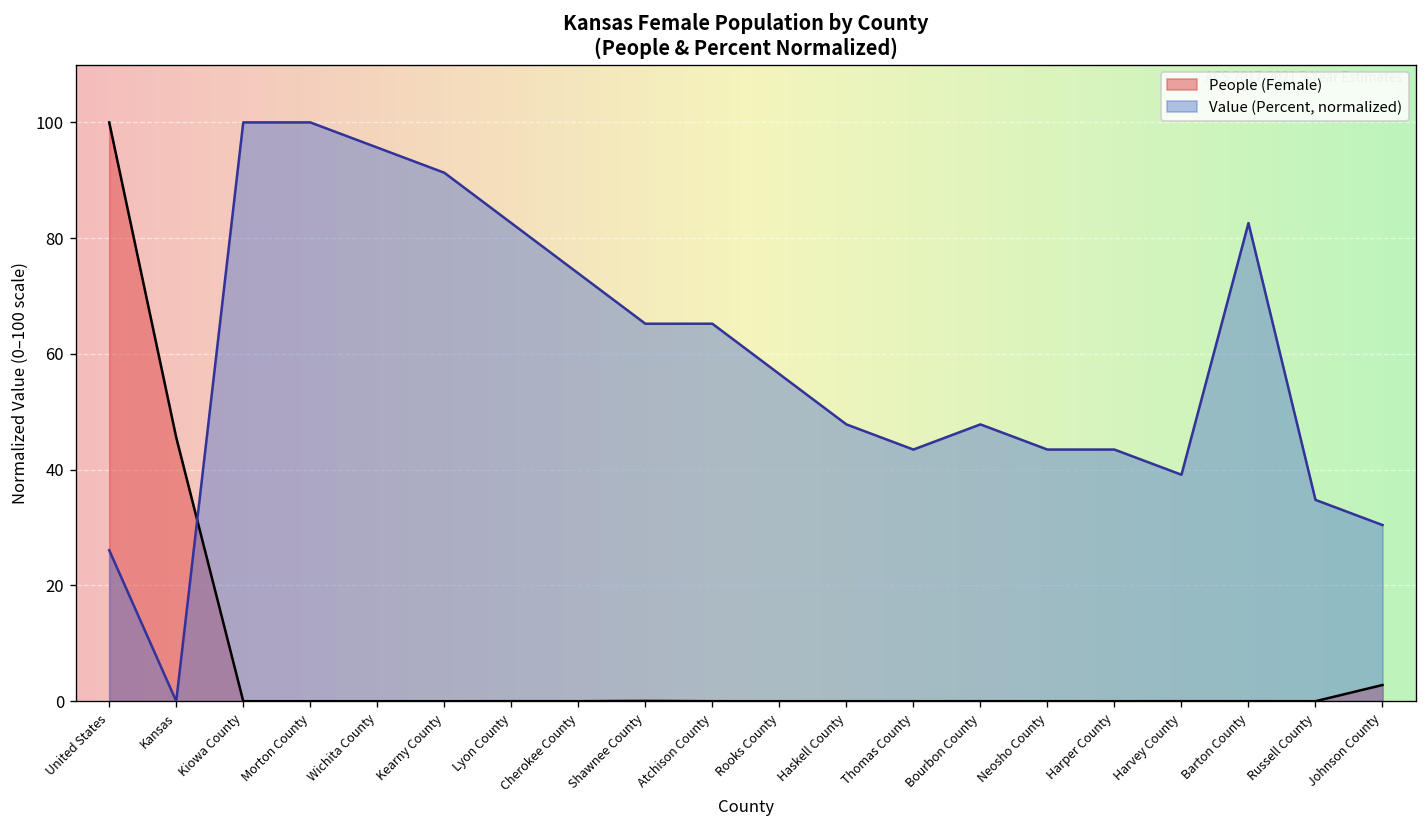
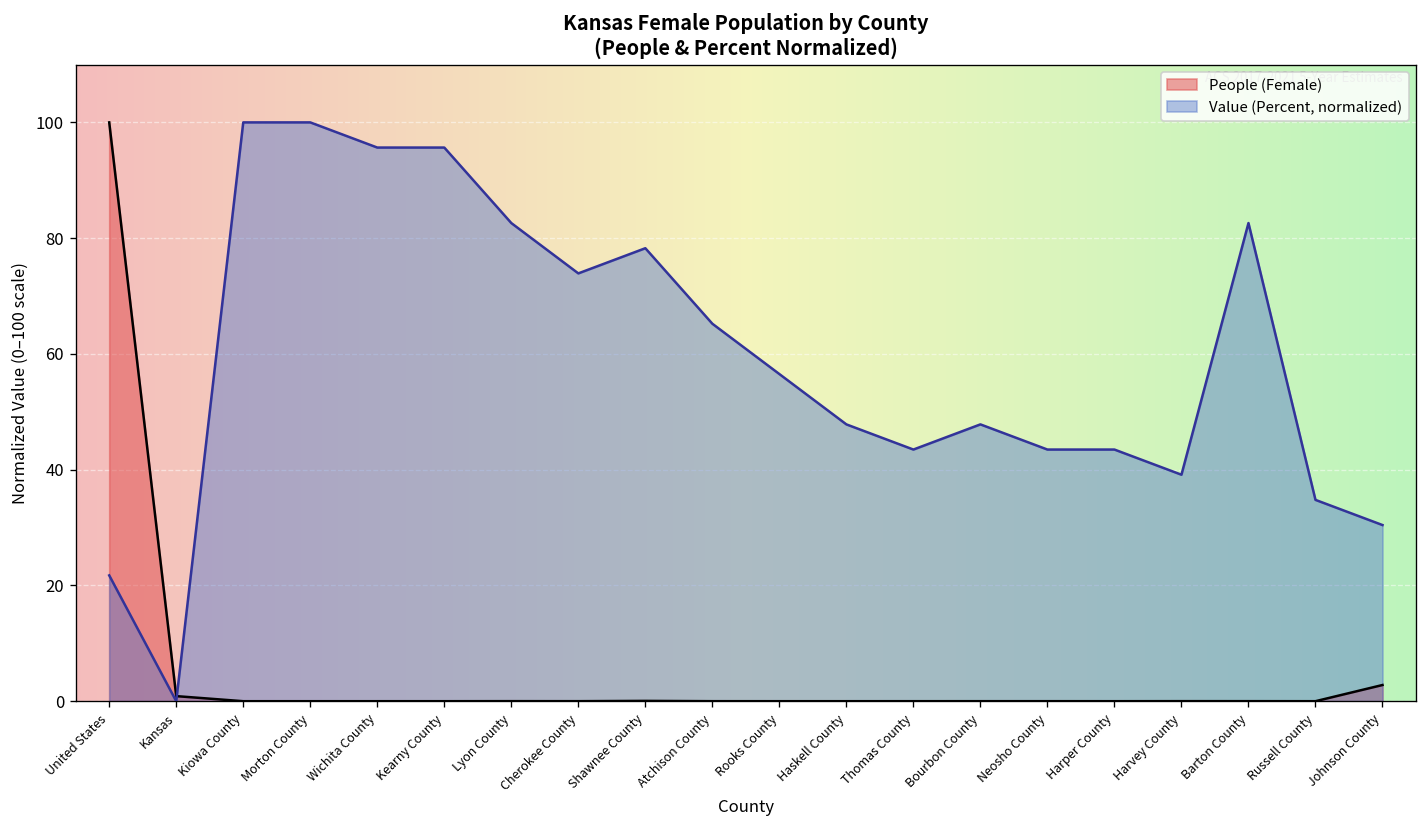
  {
    "People (Female)": {
      "United States": 100,
-     "Kansas": 46,
+     "Kansas": 1,
      "Kiowa County": 0,
      "Morton County": 0,
      "Wichita County": 0,
      "Kearny County": 0,
      "Lyon County": 0,
      "Cherokee County": 0,
      "Shawnee County": 0,
      "Atchison County": 0,
      "Rooks County": 0,
      "Haskell County": 0,
      "Thomas County": 0,
      "Bourbon County": 0,
      "Neosho County": 0,
      "Harper County": 0,
      "Harvey County": 0,
      "Barton County": 0,
      "Russell County": 0,
      "Johnson County": 3
    },
    "Value (Percent, normalized)": {
-     "United States": 26,
+     "United States": 22,
      "Kansas": 0,
      "Kiowa County": 100,
      "Morton County": 100,
      "Wichita County": 96,
-     "Kearny County": 91,
+     "Kearny County": 96,
      "Lyon County": 83,
      "Cherokee County": 74,
-     "Shawnee County": 65,
+     "Shawnee County": 78,
      "Atchison County": 65,
      "Rooks County": 57,
      "Haskell County": 48,
      "Thomas County": 43,
      "Bourbon County": 48,
      "Neosho County": 43,
      "Harper County": 43,
      "Harvey County": 39,
      "Barton County": 83,
      "Russell County": 35,
      "Johnson County": 30
    }
  }
